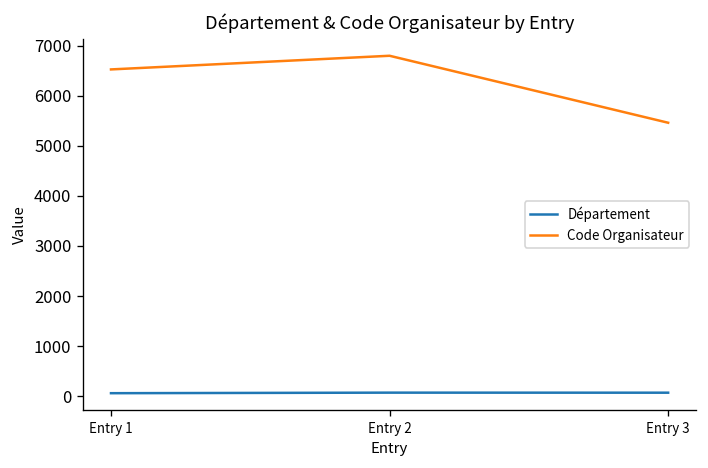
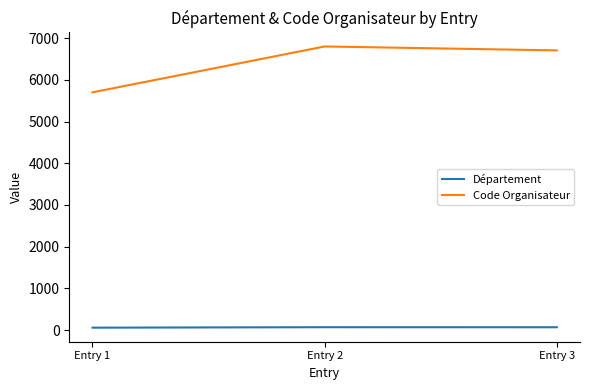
  {
    "Département": {
      "Entry 1": 100,
      "Entry 2": 100,
      "Entry 3": 100
    },
    "Code Organisateur": {
-     "Entry 1": 6500,
+     "Entry 1": 5700,
      "Entry 2": 6800,
-     "Entry 3": 5500
+     "Entry 3": 6700
    }
  }
